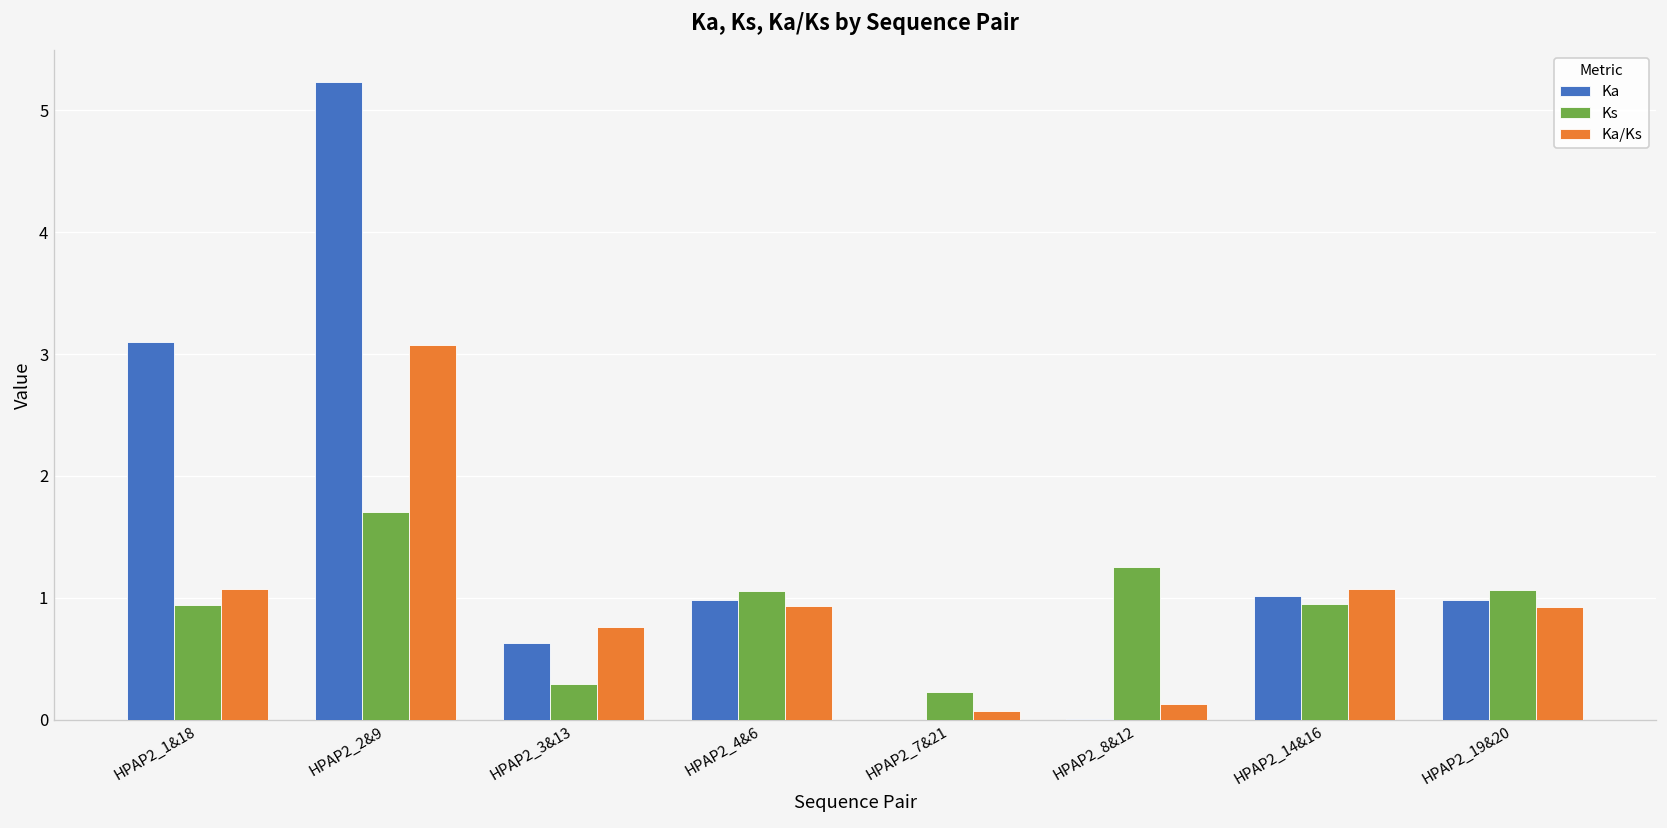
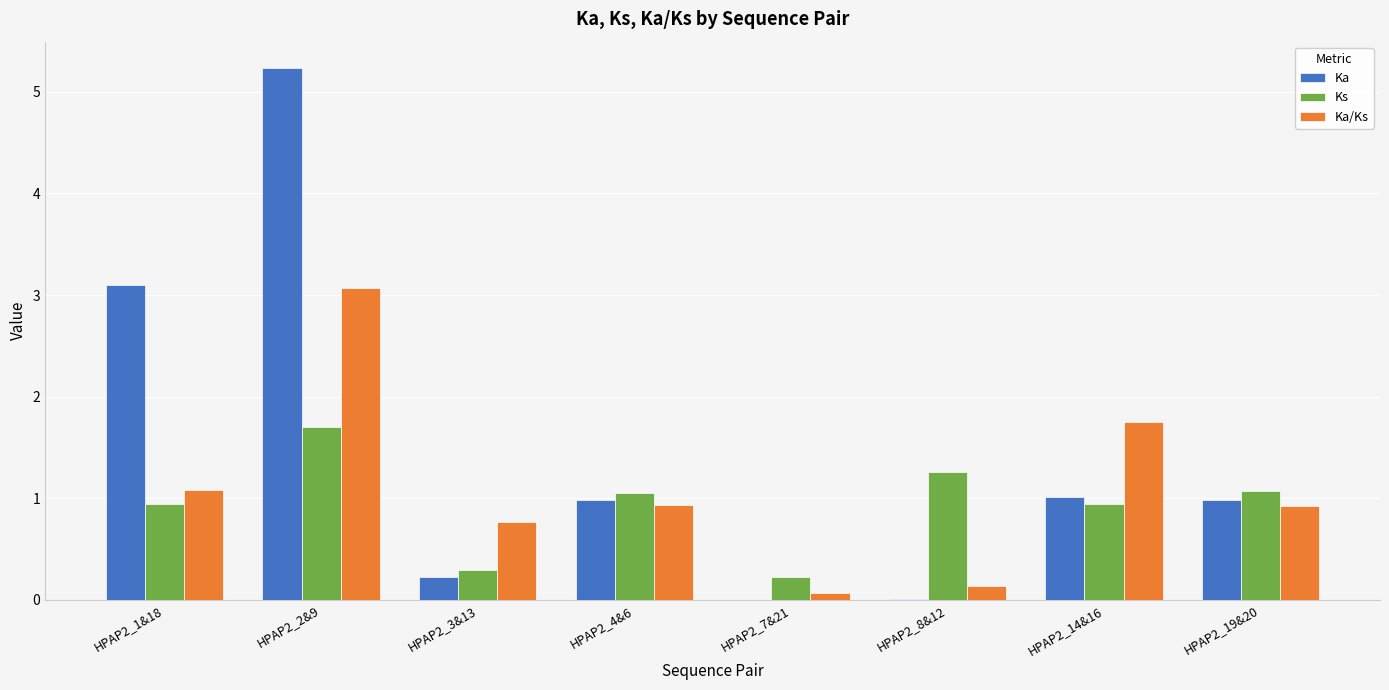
  {
    "Ka": {
      "HPAP2_1&18": 3.10,
      "HPAP2_2&9": 5.23,
-     "HPAP2_3&13": 0.63,
+     "HPAP2_3&13": 0.22,
      "HPAP2_4&6": 0.98,
      "HPAP2_14&16": 1.01,
      "HPAP2_19&20": 0.98
    },
    "Ks": {
      "HPAP2_1&18": 0.94,
      "HPAP2_2&9": 1.70,
      "HPAP2_3&13": 0.29,
      "HPAP2_4&6": 1.05,
      "HPAP2_7&21": 0.23,
      "HPAP2_8&12": 1.26,
      "HPAP2_14&16": 0.95,
      "HPAP2_19&20": 1.07
    },
    "Ka/Ks": {
      "HPAP2_1&18": 1.08,
      "HPAP2_2&9": 3.07,
      "HPAP2_3&13": 0.76,
      "HPAP2_4&6": 0.93,
      "HPAP2_7&21": 0.07,
      "HPAP2_8&12": 0.13,
-     "HPAP2_14&16": 1.07,
+     "HPAP2_14&16": 1.75,
      "HPAP2_19&20": 0.92
    }
  }
